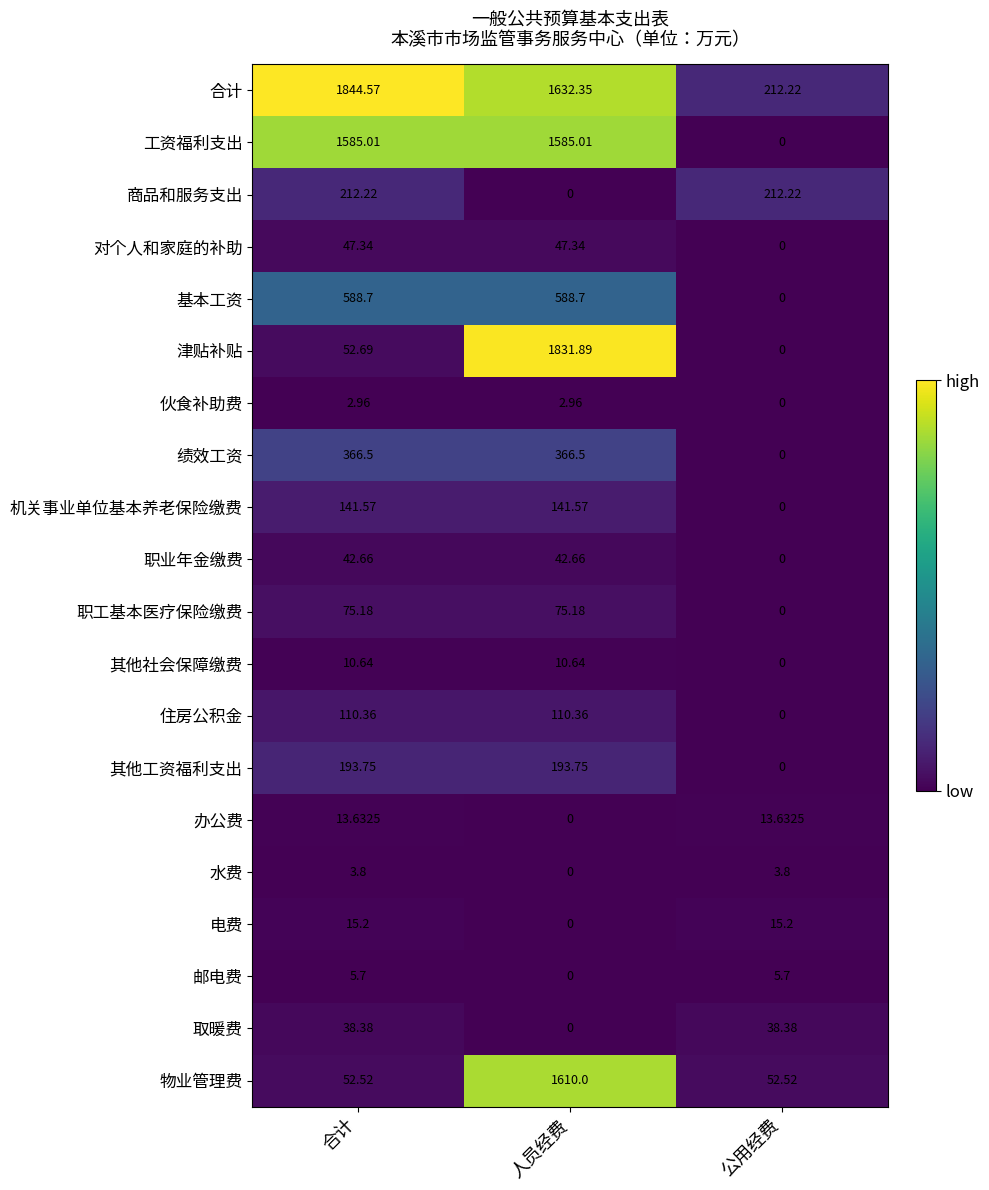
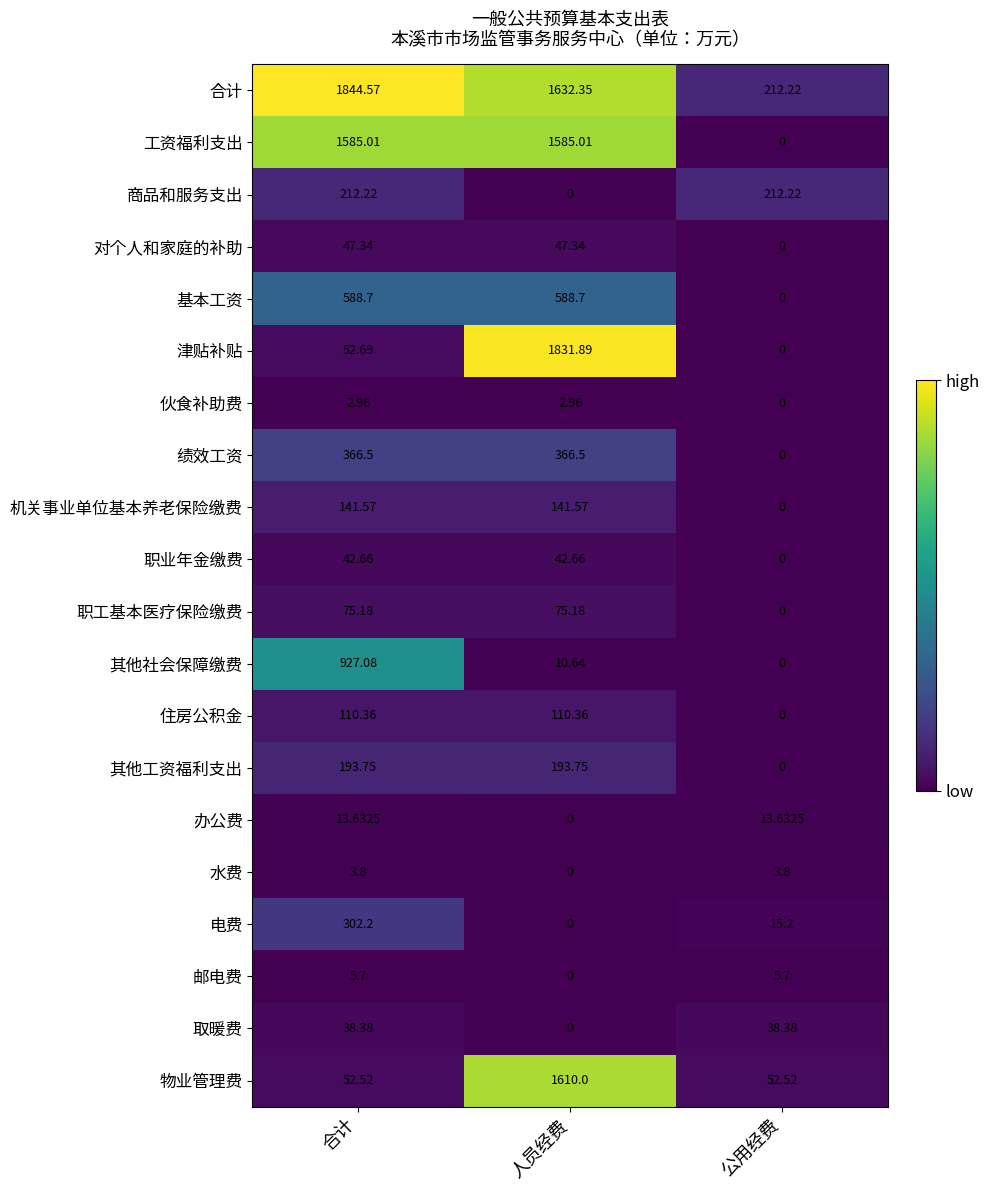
  {
    "合计": {
      "合计": 1844.57,
      "人员经费": 1632.35,
      "公用经费": 212.22
    },
    "工资福利支出": {
      "合计": 1585.01,
      "人员经费": 1585.01,
      "公用经费": 0
    },
    "商品和服务支出": {
      "合计": 212.22,
      "人员经费": 0,
      "公用经费": 212.22
    },
    "对个人和家庭的补助": {
      "合计": 47.34,
      "人员经费": 47.34,
      "公用经费": 0
    },
    "基本工资": {
      "合计": 588.7,
      "人员经费": 588.7,
      "公用经费": 0
    },
    "津贴补贴": {
      "合计": 52.69,
      "人员经费": 1831.89,
      "公用经费": 0
    },
    "伙食补助费": {
      "合计": 2.96,
      "人员经费": 2.96,
      "公用经费": 0
    },
    "绩效工资": {
      "合计": 366.5,
      "人员经费": 366.5,
      "公用经费": 0
    },
    "机关事业单位基本养老保险缴费": {
      "合计": 141.57,
      "人员经费": 141.57,
      "公用经费": 0
    },
    "职业年金缴费": {
      "合计": 42.66,
      "人员经费": 42.66,
      "公用经费": 0
    },
    "职工基本医疗保险缴费": {
      "合计": 75.18,
      "人员经费": 75.18,
      "公用经费": 0
    },
    "其他社会保障缴费": {
-     "合计": 10.64,
+     "合计": 927.08,
      "人员经费": 10.64,
      "公用经费": 0
    },
    "住房公积金": {
      "合计": 110.36,
      "人员经费": 110.36,
      "公用经费": 0
    },
    "其他工资福利支出": {
      "合计": 193.75,
      "人员经费": 193.75,
      "公用经费": 0
    },
    "办公费": {
      "合计": 13.6325,
      "人员经费": 0,
      "公用经费": 13.6325
    },
    "水费": {
      "合计": 3.8,
      "人员经费": 0,
      "公用经费": 3.8
    },
    "电费": {
-     "合计": 15.2,
+     "合计": 302.2,
      "人员经费": 0,
      "公用经费": 15.2
    },
    "邮电费": {
      "合计": 5.7,
      "人员经费": 0,
      "公用经费": 5.7
    },
    "取暖费": {
      "合计": 38.38,
      "人员经费": 0,
      "公用经费": 38.38
    },
    "物业管理费": {
      "合计": 52.52,
      "人员经费": 1610.0,
      "公用经费": 52.52
    }
  }
